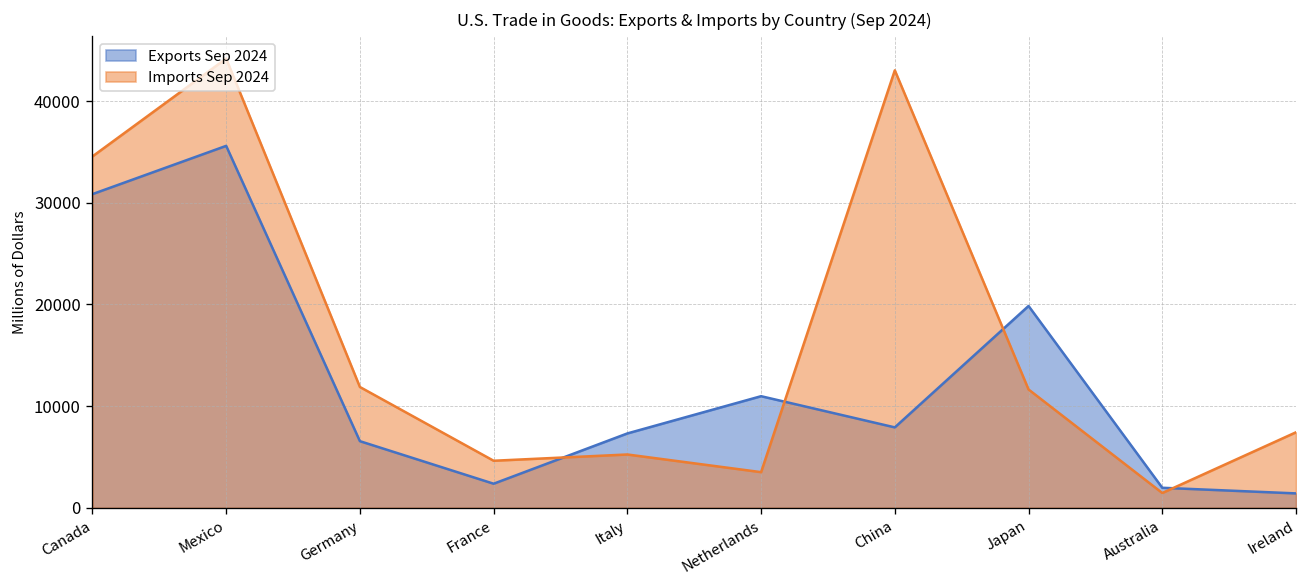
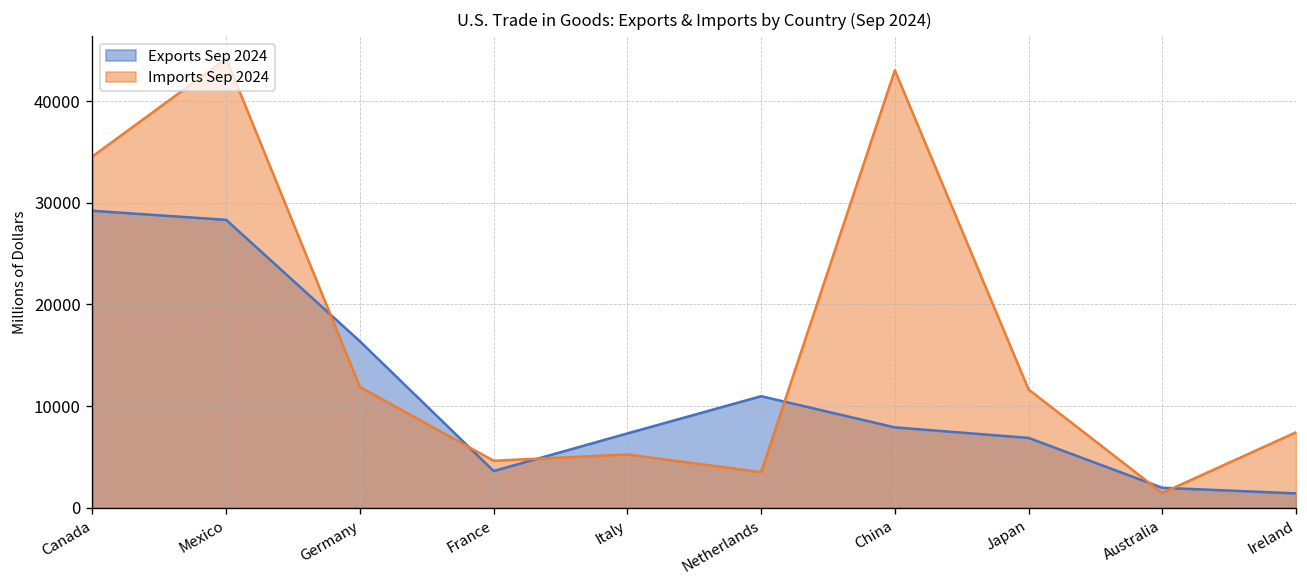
  {
    "Exports Sep 2024": {
-     "Canada": 31000,
-     "Mexico": 36000,
-     "Germany": 7000,
-     "France": 2000,
+     "Canada": 29000,
+     "Mexico": 28000,
+     "Germany": 16000,
+     "France": 4000,
      "Italy": 7000,
      "Netherlands": 11000,
      "China": 8000,
-     "Japan": 20000,
+     "Japan": 7000,
      "Australia": 2000,
      "Ireland": 1000
    },
    "Imports Sep 2024": {
      "Canada": 35000,
      "Germany": 12000,
      "France": 5000,
      "Italy": 5000,
      "Netherlands": 4000,
      "China": 43000,
      "Japan": 12000,
      "Australia": 1000,
      "Ireland": 7000
    }
  }
